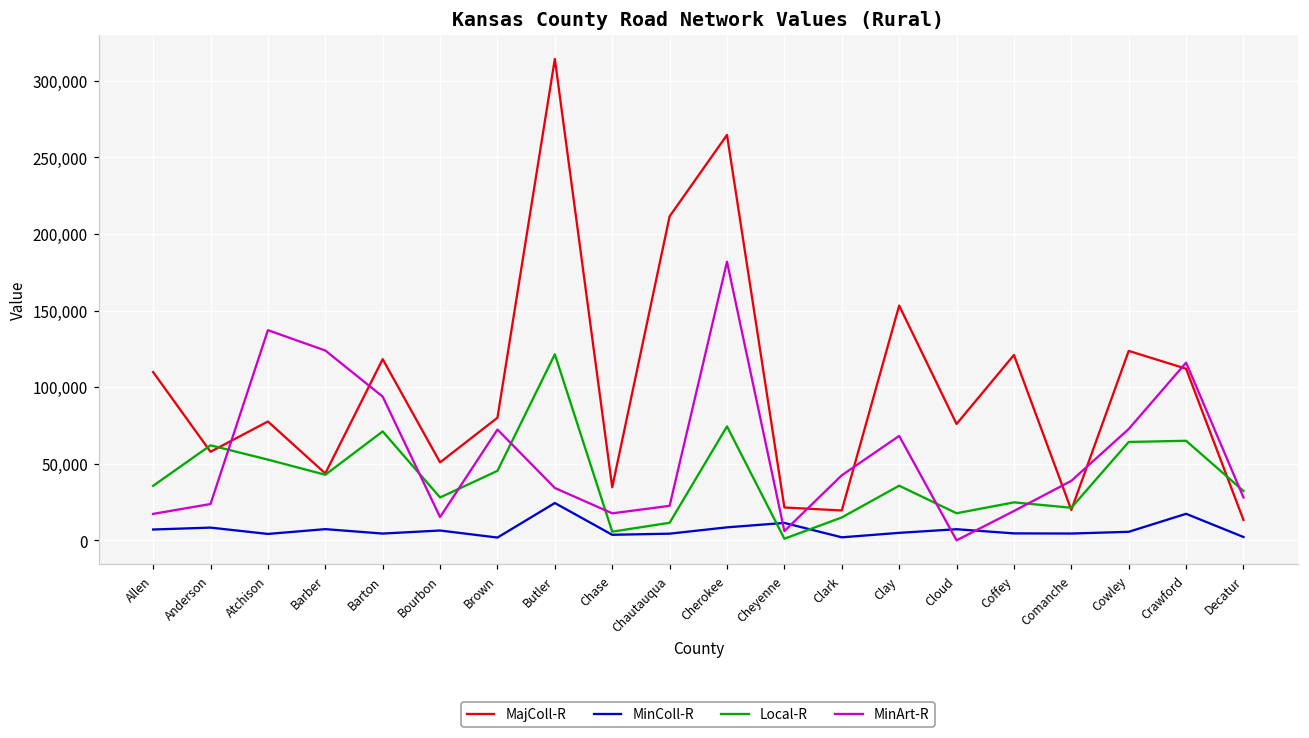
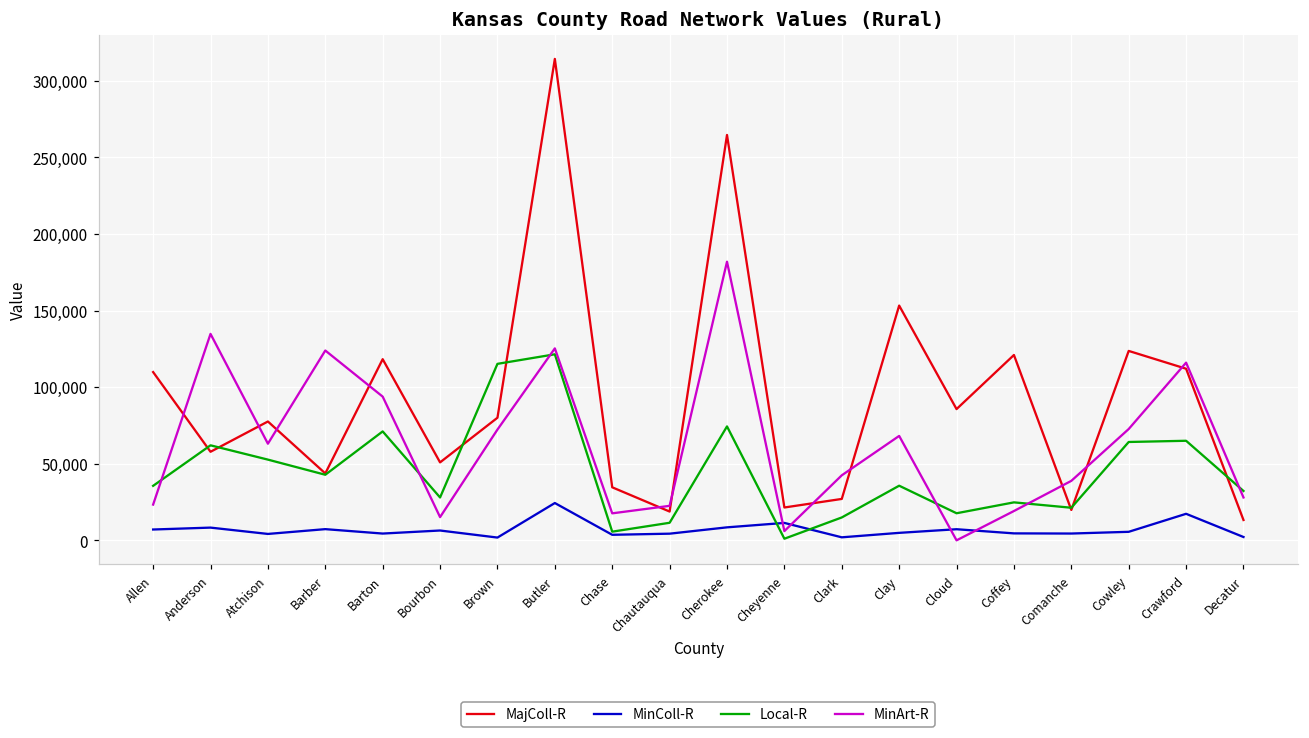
  {
    "MajColl-R": {
      "Allen": "110,000",
      "Anderson": "58,000",
      "Atchison": "78,000",
      "Barton": "118,000",
      "Bourbon": "51,000",
      "Brown": "80,000",
      "Butler": "314,000",
      "Chase": "35,000",
-     "Chautauqua": "211,000",
+     "Chautauqua": "19,000",
      "Cherokee": "265,000",
      "Cheyenne": "21,000",
-     "Clark": "19,000",
+     "Clark": "27,000",
      "Clay": "153,000",
-     "Cloud": "76,000",
+     "Cloud": "86,000",
      "Coffey": "121,000",
      "Cowley": "124,000",
      "Crawford": "112,000",
      "Decatur": "13,000"
    },
    "MinColl-R": {
      "Allen": "7,000",
      "Anderson": "8,000",
      "Atchison": "4,000",
      "Barber": "7,000",
      "Barton": "4,000",
      "Bourbon": "6,000",
      "Brown": "2,000",
      "Butler": "24,000",
      "Chase": "4,000",
      "Chautauqua": "4,000",
      "Cherokee": "8,000",
      "Cheyenne": "11,000",
      "Clark": "2,000",
      "Clay": "5,000",
      "Cloud": "7,000",
      "Coffey": "5,000",
      "Comanche": "4,000",
      "Cowley": "6,000",
      "Crawford": "17,000",
      "Decatur": "2,000"
    },
    "Local-R": {
      "Allen": "36,000",
      "Anderson": "62,000",
      "Atchison": "53,000",
      "Barton": "71,000",
      "Bourbon": "28,000",
-     "Brown": "45,000",
+     "Brown": "115,000",
      "Butler": "121,000",
      "Chase": "6,000",
      "Chautauqua": "11,000",
      "Cherokee": "74,000",
      "Cheyenne": "1,000",
      "Clark": "15,000",
      "Clay": "36,000",
      "Cloud": "18,000",
      "Coffey": "25,000",
      "Cowley": "64,000",
      "Crawford": "65,000",
      "Decatur": "32,000"
    },
    "MinArt-R": {
-     "Allen": "17,000",
-     "Anderson": "24,000",
-     "Atchison": "137,000",
+     "Allen": "23,000",
+     "Anderson": "135,000",
+     "Atchison": "63,000",
      "Barber": "124,000",
      "Barton": "94,000",
      "Bourbon": "15,000",
      "Brown": "72,000",
-     "Butler": "34,000",
+     "Butler": "125,000",
      "Chase": "18,000",
      "Chautauqua": "23,000",
      "Cherokee": "182,000",
      "Cheyenne": "6,000",
      "Clark": "42,000",
      "Clay": "68,000",
      "Cloud": "0",
      "Coffey": "19,000",
      "Comanche": "39,000",
      "Cowley": "73,000",
      "Crawford": "116,000",
      "Decatur": "28,000"
    }
  }
